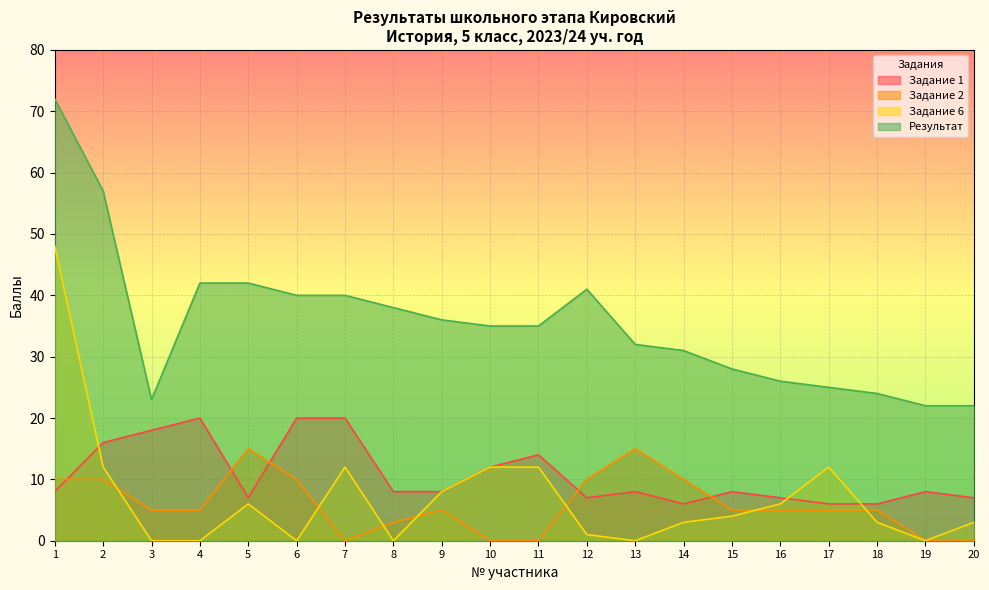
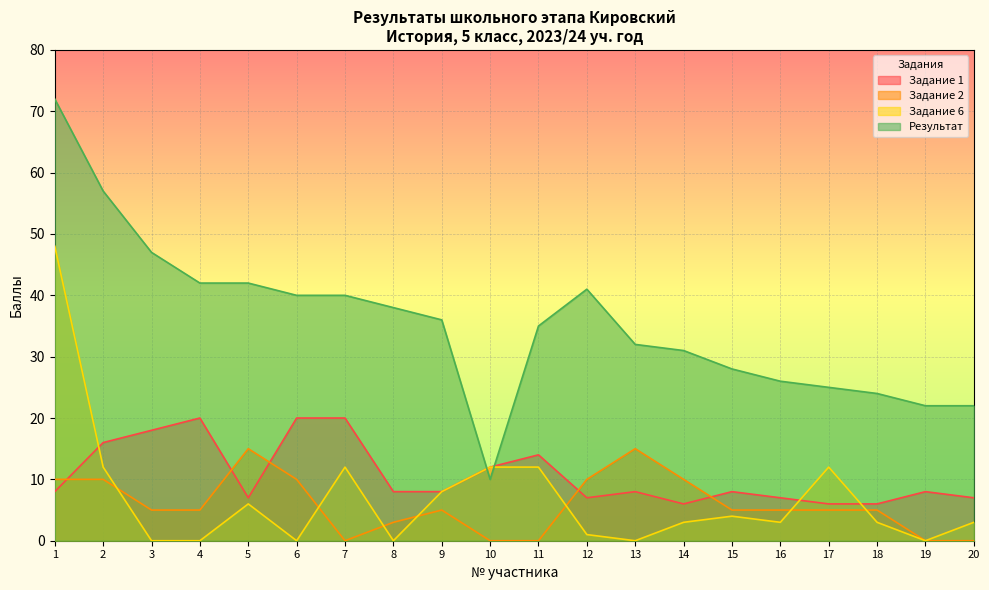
  {
    "Задание 1": {
      "1": 8,
      "2": 16,
      "3": 18,
      "4": 20,
      "5": 7,
      "6": 20,
      "7": 20,
      "8": 8,
      "11": 14,
      "12": 7,
      "13": 8,
      "14": 6,
      "15": 8,
      "16": 7,
      "17": 6,
      "18": 6,
      "19": 8,
      "20": 7
    },
    "Задание 2": {
      "1": 10,
      "2": 10,
      "3": 5,
      "4": 5,
      "5": 15,
      "6": 10,
      "7": 0,
      "8": 3,
      "9": 5,
      "10": 0,
      "11": 0,
      "12": 10,
      "13": 15,
      "14": 10,
      "15": 5,
      "16": 5,
      "17": 5,
      "18": 5,
      "20": 0
    },
    "Задание 6": {
      "1": 48,
      "2": 12,
      "3": 0,
      "4": 0,
      "5": 6,
      "6": 0,
      "7": 12,
      "8": 0,
      "11": 12,
      "12": 1,
      "13": 0,
      "14": 3,
      "15": 4,
-     "16": 6,
+     "16": 3,
      "17": 12,
      "18": 3,
      "20": 3
    },
    "Результат": {
      "1": 72,
      "2": 57,
-     "3": 23,
+     "3": 47,
      "4": 42,
      "5": 42,
      "6": 40,
      "7": 40,
      "8": 38,
      "9": 36,
-     "10": 35,
+     "10": 10,
      "11": 35,
      "12": 41,
      "13": 32,
      "14": 31,
      "15": 28,
      "16": 26,
      "17": 25,
      "18": 24,
      "19": 22,
      "20": 22
    }
  }
